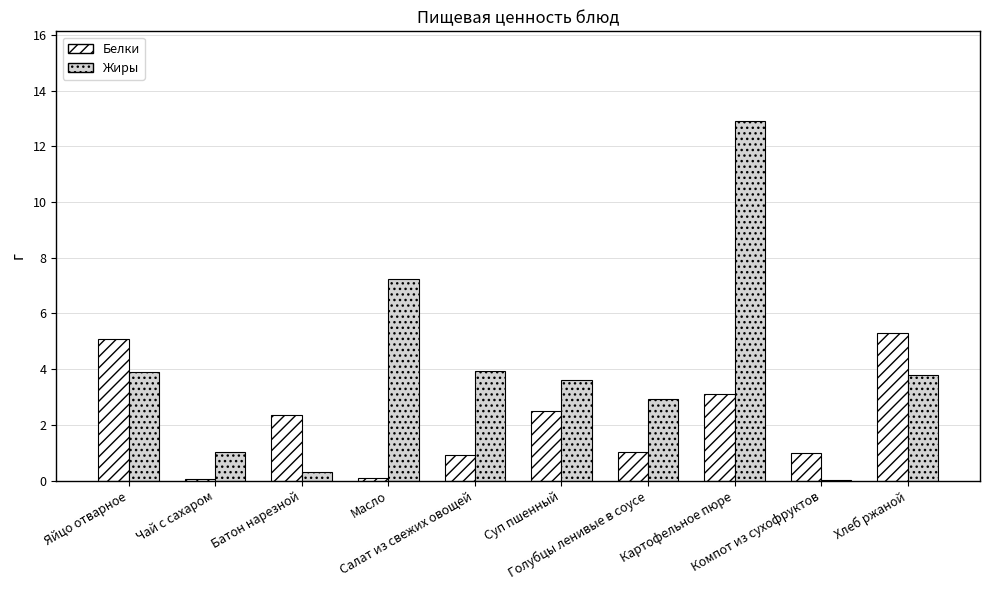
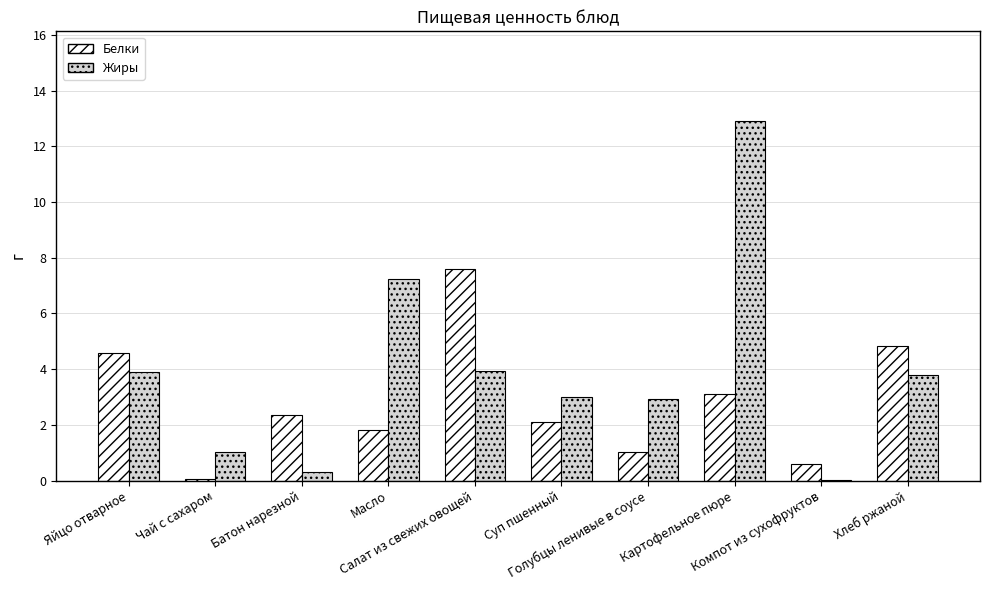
  {
    "Белки": {
-     "Яйцо отварное": 5.1,
+     "Яйцо отварное": 4.6,
      "Батон нарезной": 2.4,
-     "Масло": 0.1,
-     "Салат из свежих овощей": 0.9,
-     "Суп пшенный": 2.5,
+     "Масло": 1.8,
+     "Салат из свежих овощей": 7.6,
+     "Суп пшенный": 2.1,
      "Голубцы ленивые в соусе": 1.0,
      "Картофельное пюре": 3.1,
-     "Компот из сухофруктов": 1.0,
-     "Хлеб ржаной": 5.3
+     "Компот из сухофруктов": 0.6,
+     "Хлеб ржаной": 4.8
    },
    "Жиры": {
      "Яйцо отварное": 3.9,
      "Чай с сахаром": 1.0,
      "Батон нарезной": 0.3,
      "Масло": 7.3,
      "Салат из свежих овощей": 4.0,
-     "Суп пшенный": 3.6,
+     "Суп пшенный": 3.0,
      "Голубцы ленивые в соусе": 2.9,
      "Картофельное пюре": 12.9,
      "Хлеб ржаной": 3.8
    }
  }
